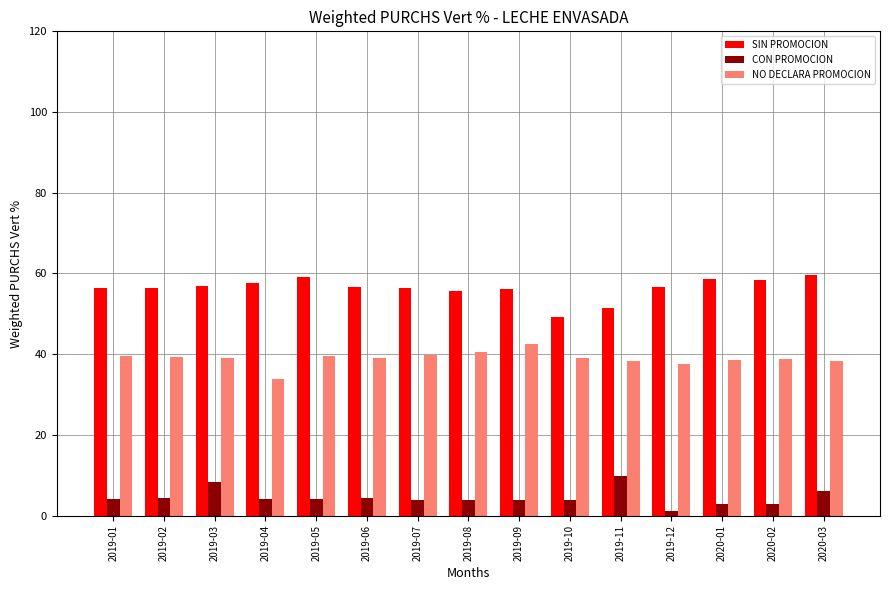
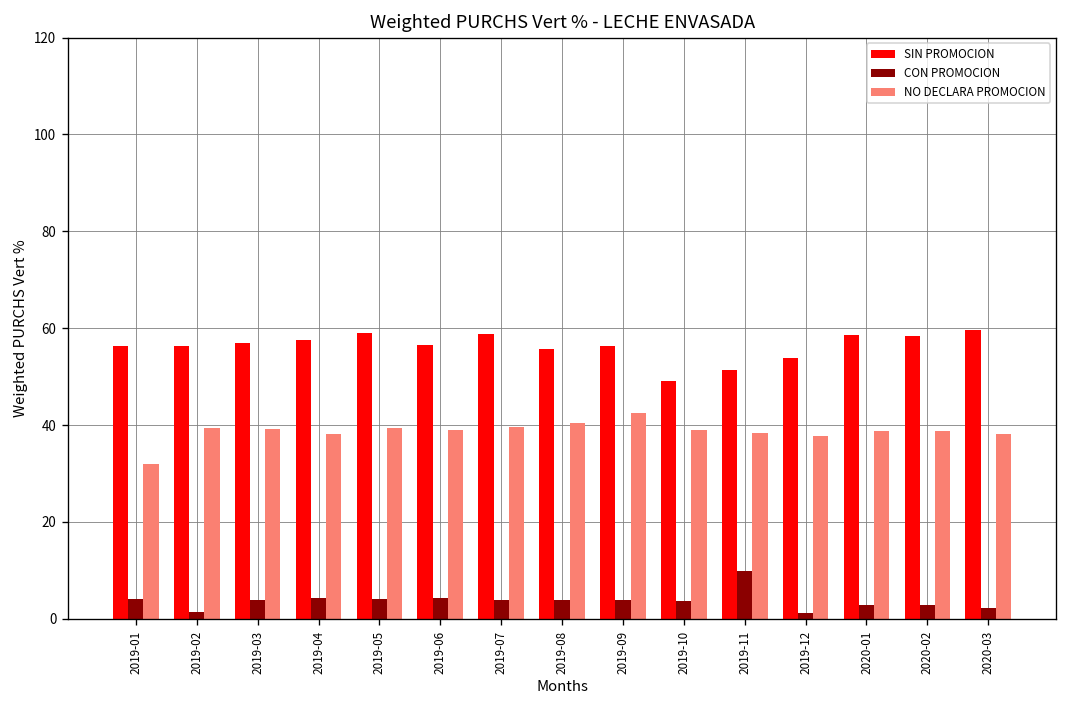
  {
    "SIN PROMOCION": {
      "2019-01": 56,
      "2019-02": 56,
      "2019-03": 57,
      "2019-04": 58,
      "2019-05": 59,
      "2019-06": 57,
-     "2019-07": 56,
+     "2019-07": 59,
      "2019-08": 56,
      "2019-09": 56,
      "2019-10": 49,
      "2019-11": 51,
-     "2019-12": 57,
+     "2019-12": 54,
      "2020-01": 59,
      "2020-02": 58,
      "2020-03": 60
    },
    "CON PROMOCION": {
      "2019-01": 4,
-     "2019-02": 4,
-     "2019-03": 8,
+     "2019-02": 1,
+     "2019-03": 4,
      "2019-04": 4,
      "2019-05": 4,
      "2019-06": 4,
      "2019-07": 4,
      "2019-08": 4,
      "2019-09": 4,
      "2019-10": 4,
      "2019-11": 10,
      "2019-12": 1,
      "2020-01": 3,
      "2020-02": 3,
-     "2020-03": 6
+     "2020-03": 2
    },
    "NO DECLARA PROMOCION": {
-     "2019-01": 40,
+     "2019-01": 32,
      "2019-02": 39,
      "2019-03": 39,
-     "2019-04": 34,
+     "2019-04": 38,
      "2019-05": 39,
      "2019-06": 39,
      "2019-07": 40,
      "2019-08": 41,
      "2019-09": 43,
      "2019-10": 39,
      "2019-11": 38,
      "2019-12": 38,
      "2020-01": 39,
      "2020-02": 39,
      "2020-03": 38
    }
  }
